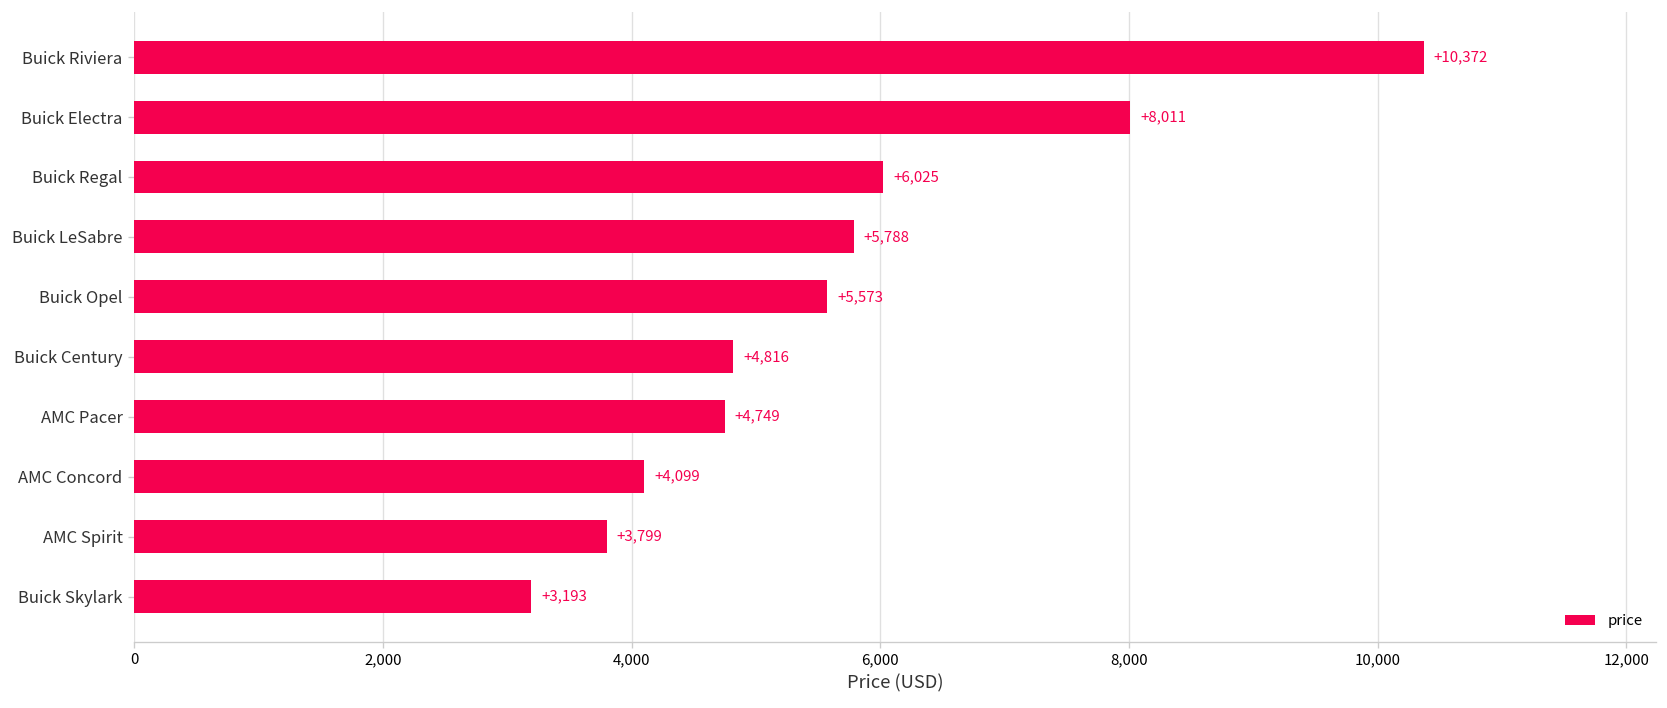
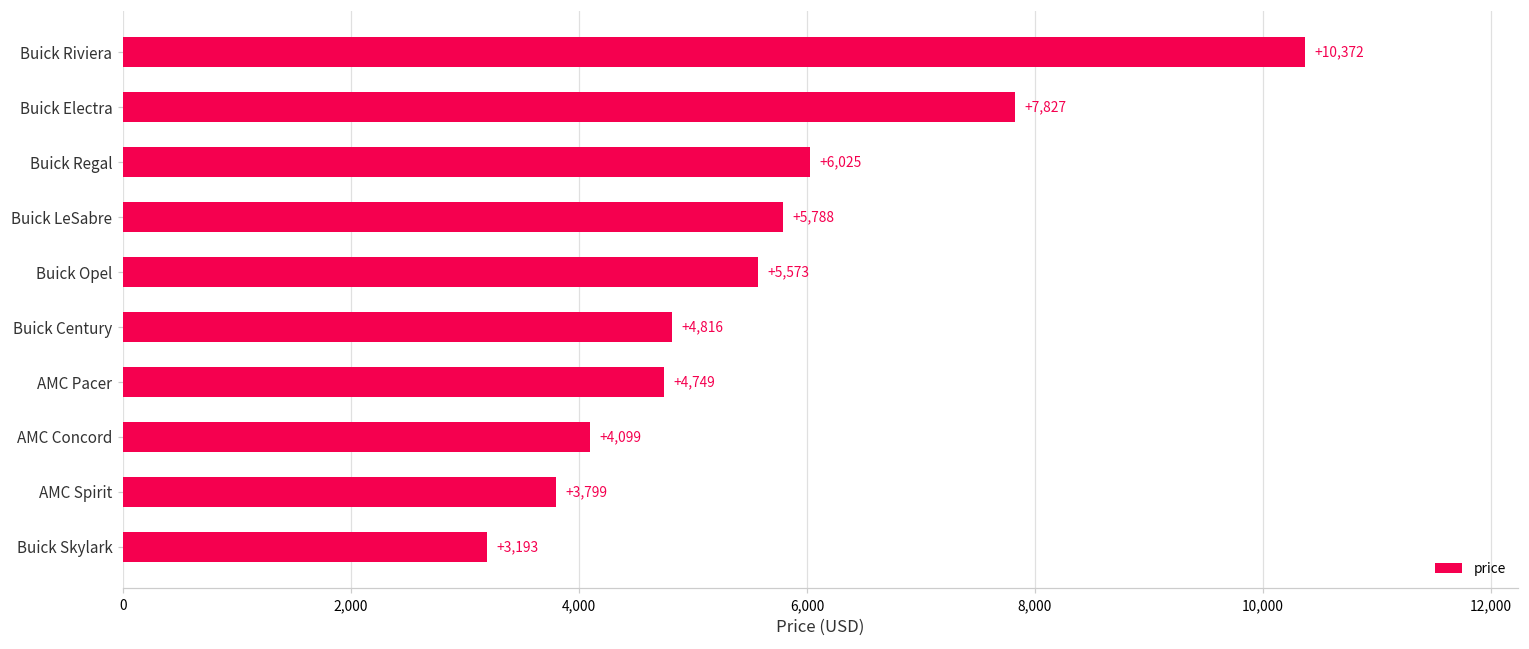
  {
    "Buick Riviera": "+10,372",
-   "Buick Electra": "+8,011",
+   "Buick Electra": "+7,827",
    "Buick Regal": "+6,025",
    "Buick LeSabre": "+5,788",
    "Buick Opel": "+5,573",
    "Buick Century": "+4,816",
    "AMC Pacer": "+4,749",
    "AMC Concord": "+4,099",
    "AMC Spirit": "+3,799",
    "Buick Skylark": "+3,193"
  }
